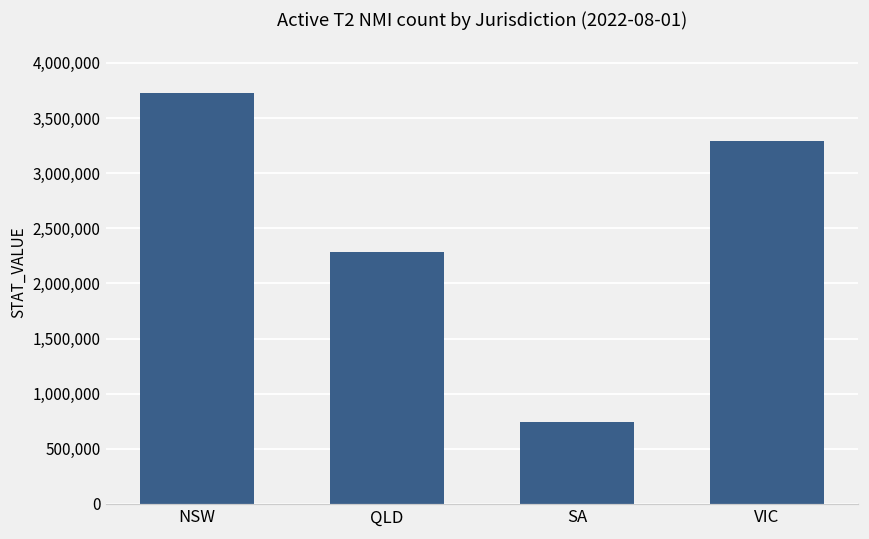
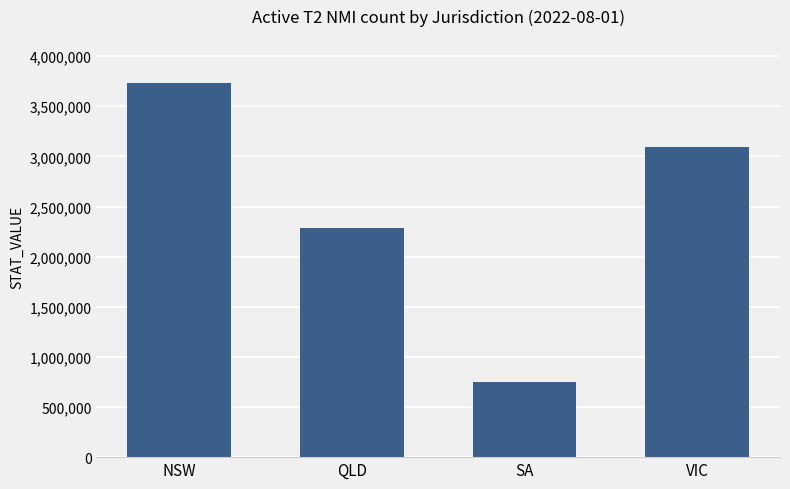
  {
    "NSW": "3,730,000",
    "QLD": "2,290,000",
    "SA": "750,000",
-   "VIC": "3,290,000"
+   "VIC": "3,090,000"
  }
